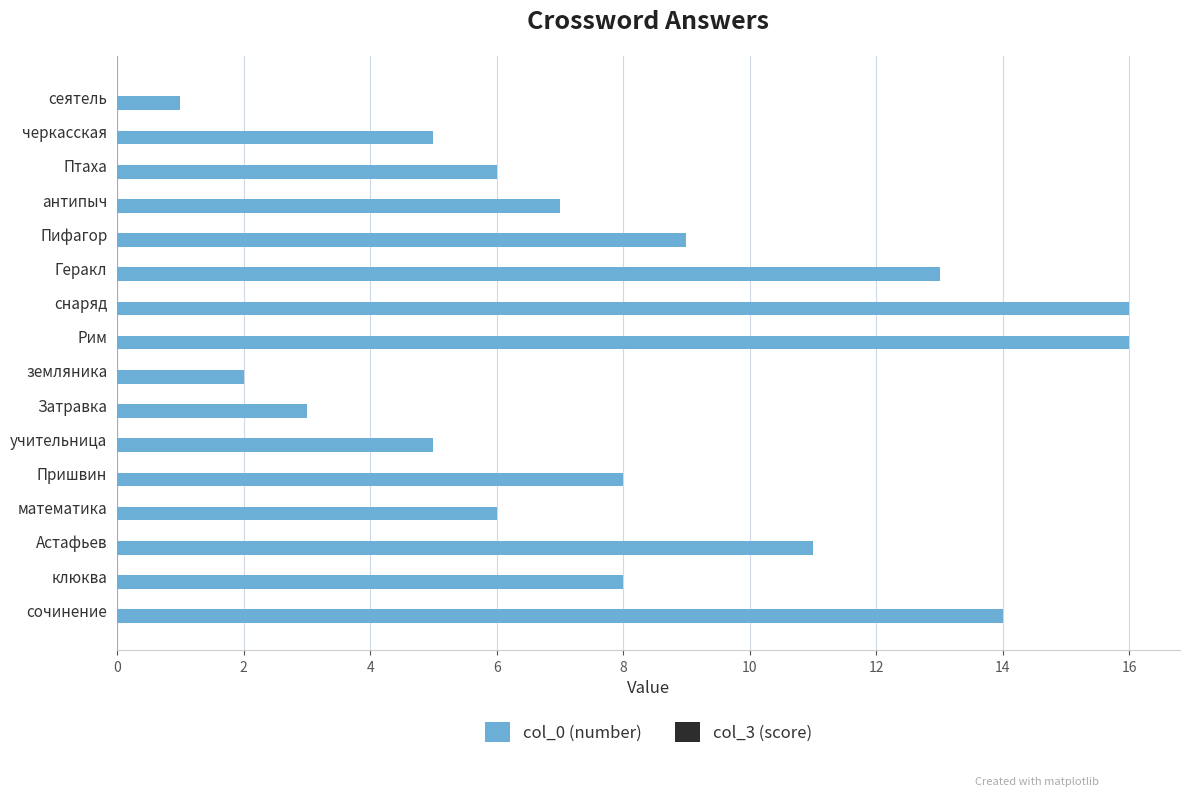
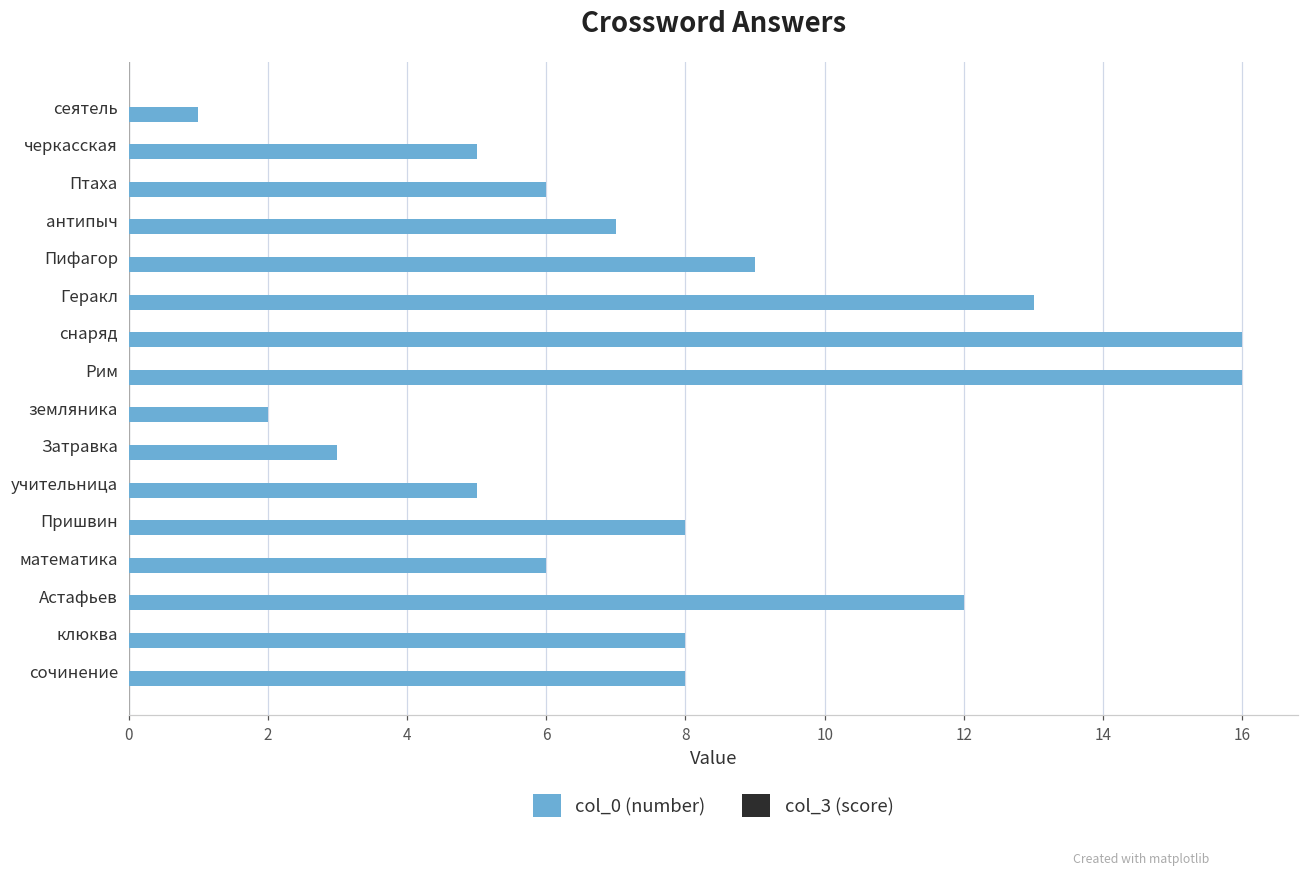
  {
    "col_0 (number)": {
      "сеятель": 1,
      "черкасская": 5,
      "Птаха": 6,
      "антипыч": 7,
      "Пифагор": 9,
      "Геракл": 13,
      "снаряд": 16,
      "Рим": 16,
      "земляника": 2,
      "Затравка": 3,
      "учительница": 5,
      "Пришвин": 8,
      "математика": 6,
-     "Астафьев": 11,
+     "Астафьев": 12,
      "клюква": 8,
-     "сочинение": 14
+     "сочинение": 8
    },
    "col_3 (score)": {
      "сеятель": 0,
      "черкасская": 0,
      "Птаха": 0,
      "антипыч": 0,
      "Пифагор": 0,
      "Геракл": 0,
      "снаряд": 0,
      "Рим": 0,
      "земляника": 0,
      "Затравка": 0,
      "учительница": 0,
      "Пришвин": 0,
      "математика": 0,
      "Астафьев": 0,
      "клюква": 0,
      "сочинение": 0
    }
  }
